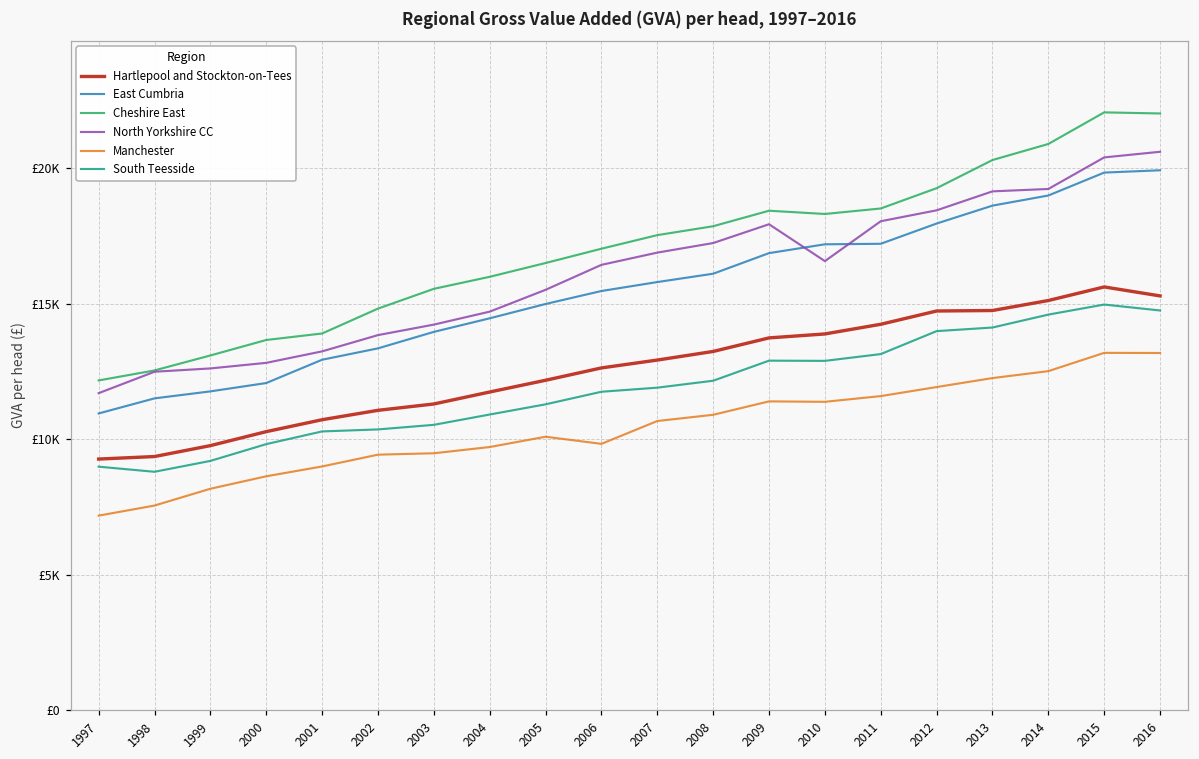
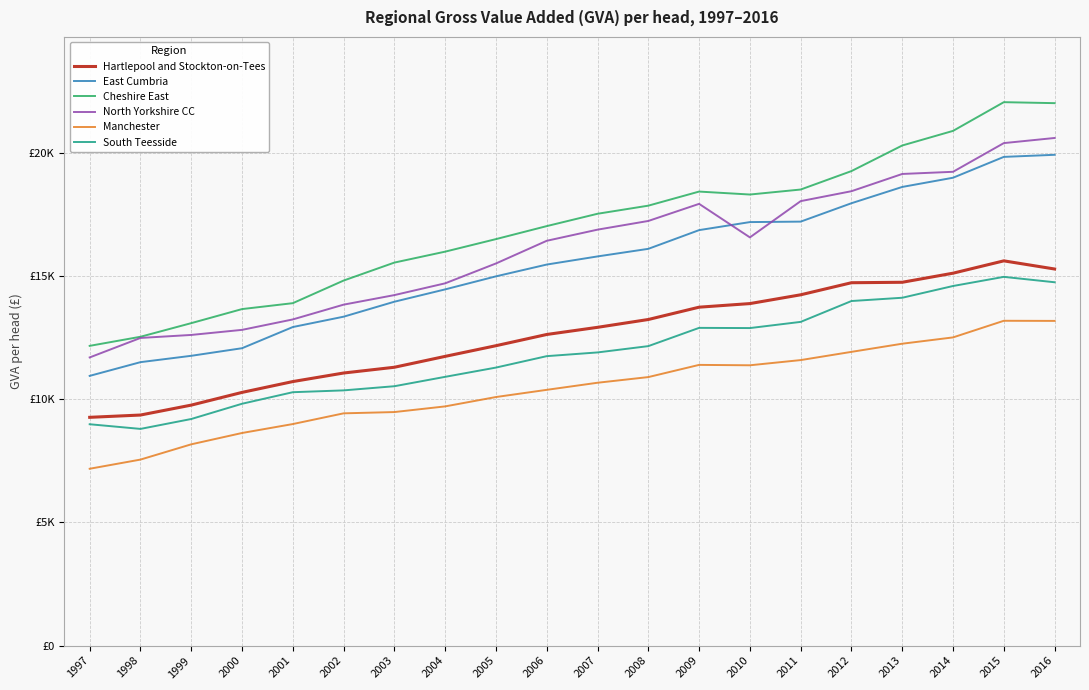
  {
    "Hartlepool and Stockton-on-Tees": {
      "1997": "£9300",
      "1998": "£9400",
      "1999": "£9800",
      "2000": "£10300",
      "2001": "£10700",
      "2002": "£11100",
      "2003": "£11300",
      "2004": "£11700",
      "2005": "£12200",
      "2006": "£12600",
      "2007": "£12900",
      "2008": "£13200",
      "2009": "£13700",
      "2010": "£13900",
      "2011": "£14200",
      "2012": "£14700",
      "2013": "£14800",
      "2014": "£15100",
      "2015": "£15600",
      "2016": "£15300"
    },
    "East Cumbria": {
      "1997": "£11000",
      "1998": "£11500",
      "1999": "£11800",
      "2000": "£12100",
      "2001": "£12900",
      "2002": "£13400",
      "2003": "£14000",
      "2004": "£14500",
      "2005": "£15000",
      "2006": "£15500",
      "2007": "£15800",
      "2008": "£16100",
      "2009": "£16900",
      "2010": "£17200",
      "2011": "£17200",
      "2012": "£18000",
      "2013": "£18600",
      "2014": "£19000",
      "2015": "£19800",
      "2016": "£19900"
    },
    "North Yorkshire CC": {
      "1997": "£11700",
      "1999": "£12600",
      "2000": "£12800",
      "2001": "£13200",
      "2002": "£13800",
      "2003": "£14200",
      "2004": "£14700",
      "2005": "£15500",
      "2006": "£16400",
      "2007": "£16900",
      "2008": "£17200",
      "2009": "£17900",
      "2010": "£16600",
      "2011": "£18000",
      "2012": "£18500",
      "2013": "£19200",
      "2014": "£19200",
      "2015": "£20400",
      "2016": "£20600"
    },
    "Manchester": {
      "1997": "£7200",
      "1998": "£7600",
      "1999": "£8200",
      "2000": "£8600",
      "2001": "£9000",
      "2002": "£9400",
      "2003": "£9500",
      "2004": "£9700",
      "2005": "£10100",
-     "2006": "£9800",
+     "2006": "£10400",
      "2007": "£10700",
      "2008": "£10900",
      "2009": "£11400",
      "2010": "£11400",
      "2011": "£11600",
      "2012": "£11900",
      "2013": "£12300",
      "2014": "£12500",
      "2015": "£13200",
      "2016": "£13200"
    }
  }
